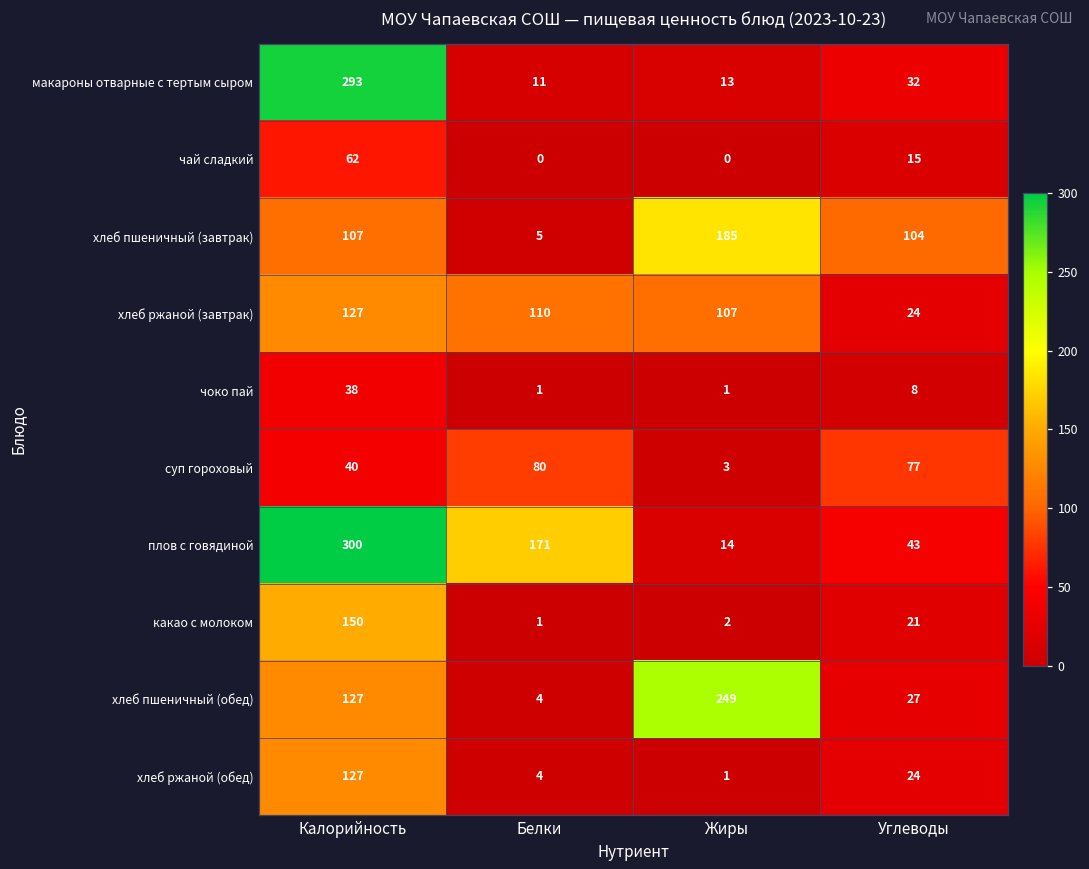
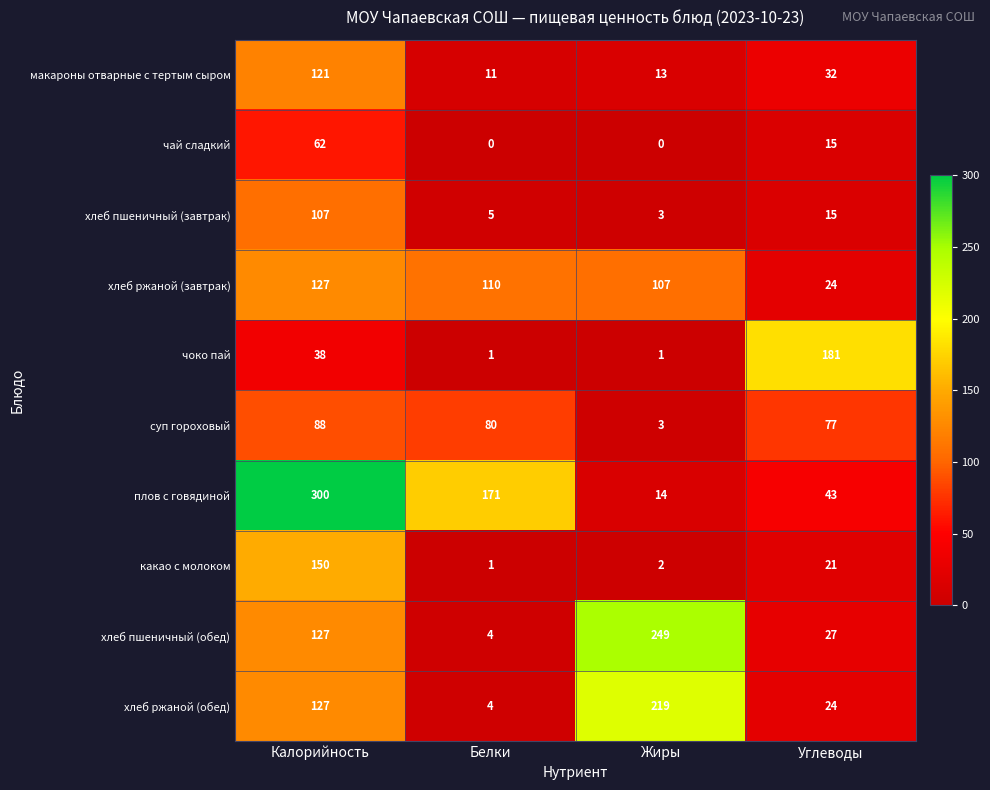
  {
    "макароны отварные с тертым сыром": {
-     "Калорийность": 293,
+     "Калорийность": 121,
      "Белки": 11,
      "Жиры": 13,
      "Углеводы": 32
    },
    "чай сладкий": {
      "Калорийность": 62,
      "Белки": 0,
      "Жиры": 0,
      "Углеводы": 15
    },
    "хлеб пшеничный (завтрак)": {
      "Калорийность": 107,
      "Белки": 5,
-     "Жиры": 185,
-     "Углеводы": 104
+     "Жиры": 3,
+     "Углеводы": 15
    },
    "хлеб ржаной (завтрак)": {
      "Калорийность": 127,
      "Белки": 110,
      "Жиры": 107,
      "Углеводы": 24
    },
    "чоко пай": {
      "Калорийность": 38,
      "Белки": 1,
      "Жиры": 1,
-     "Углеводы": 8
+     "Углеводы": 181
    },
    "суп гороховый": {
-     "Калорийность": 40,
+     "Калорийность": 88,
      "Белки": 80,
      "Жиры": 3,
      "Углеводы": 77
    },
    "плов с говядиной": {
      "Калорийность": 300,
      "Белки": 171,
      "Жиры": 14,
      "Углеводы": 43
    },
    "какао с молоком": {
      "Калорийность": 150,
      "Белки": 1,
      "Жиры": 2,
      "Углеводы": 21
    },
    "хлеб пшеничный (обед)": {
      "Калорийность": 127,
      "Белки": 4,
      "Жиры": 249,
      "Углеводы": 27
    },
    "хлеб ржаной (обед)": {
      "Калорийность": 127,
      "Белки": 4,
-     "Жиры": 1,
+     "Жиры": 219,
      "Углеводы": 24
    }
  }
